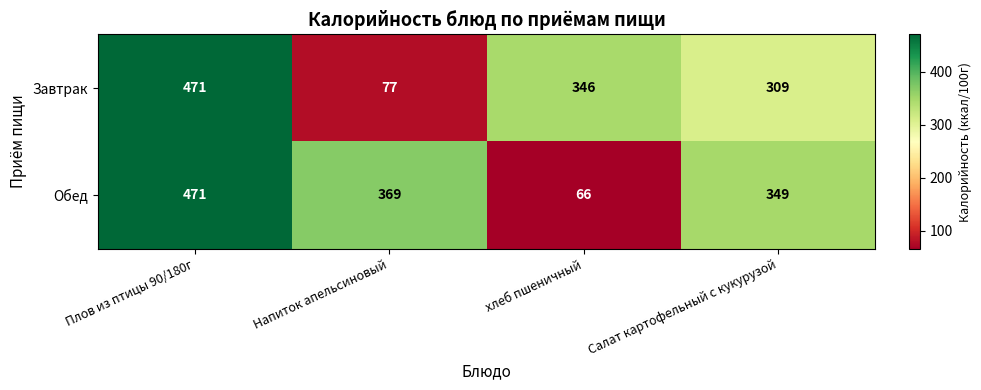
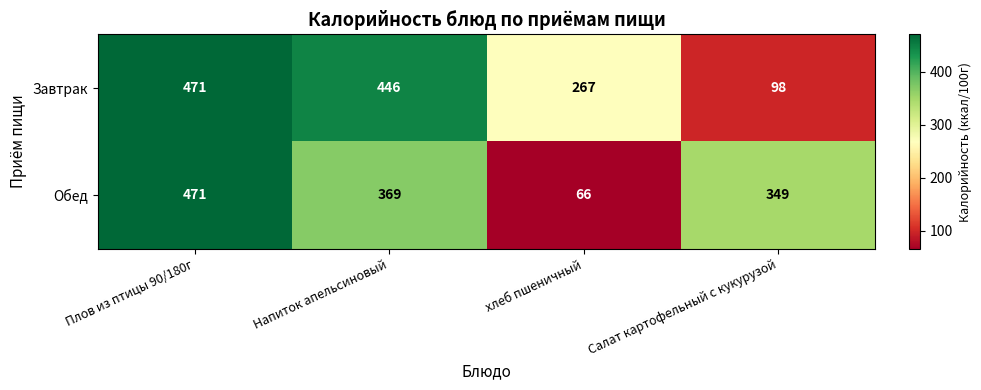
  {
    "Завтрак": {
      "Плов из птицы 90/180г": 471,
-     "Напиток апельсиновый": 77,
-     "хлеб пшеничный": 346,
-     "Салат картофельный с кукурузой": 309
+     "Напиток апельсиновый": 446,
+     "хлеб пшеничный": 267,
+     "Салат картофельный с кукурузой": 98
    },
    "Обед": {
      "Плов из птицы 90/180г": 471,
      "Напиток апельсиновый": 369,
      "хлеб пшеничный": 66,
      "Салат картофельный с кукурузой": 349
    }
  }
